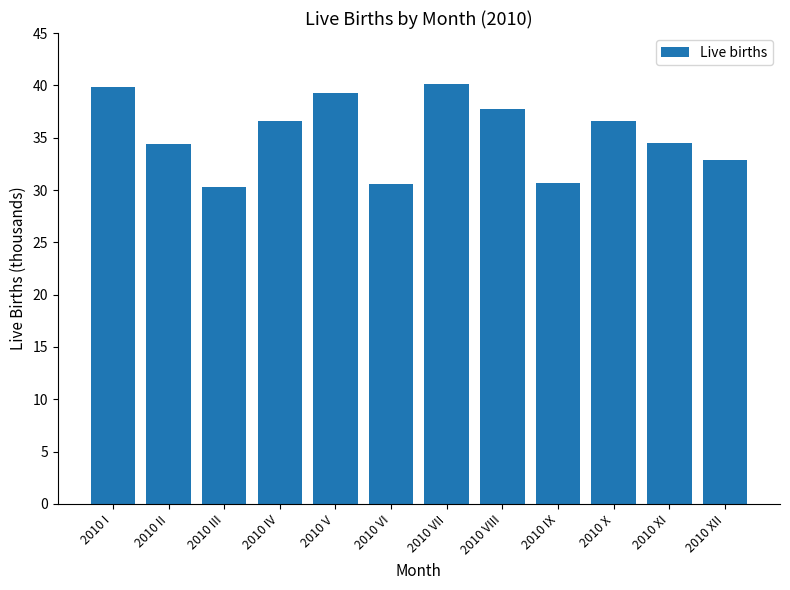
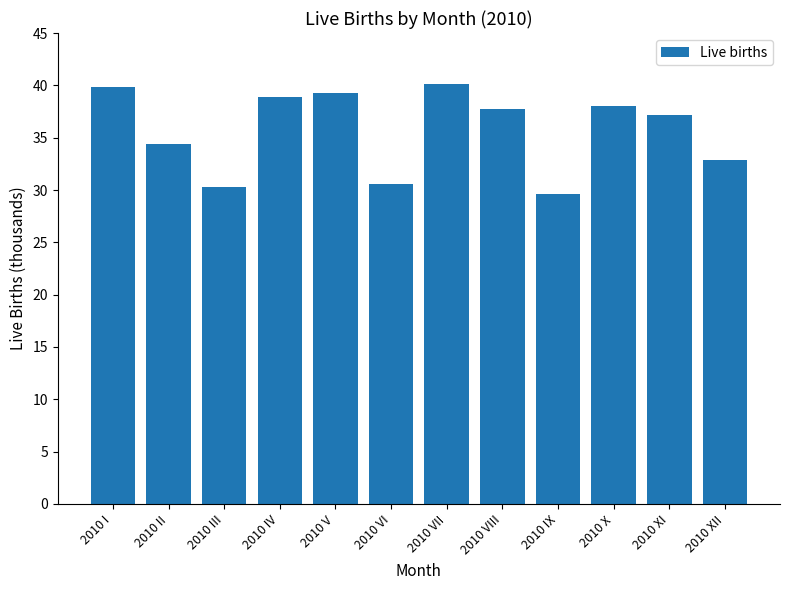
  {
    "2010 I": 39.8,
    "2010 II": 34.4,
    "2010 III": 30.3,
-   "2010 IV": 36.6,
+   "2010 IV": 38.9,
    "2010 V": 39.3,
    "2010 VI": 30.6,
    "2010 VII": 40.1,
    "2010 VIII": 37.7,
-   "2010 IX": 30.7,
-   "2010 X": 36.6,
-   "2010 XI": 34.5,
+   "2010 IX": 29.6,
+   "2010 X": 38.0,
+   "2010 XI": 37.2,
    "2010 XII": 32.9
  }
